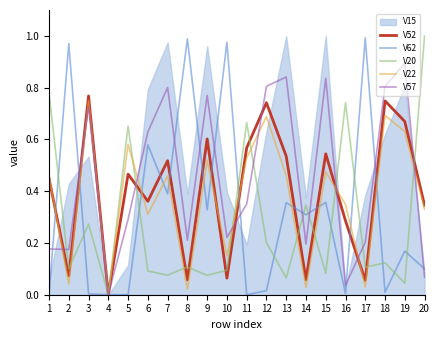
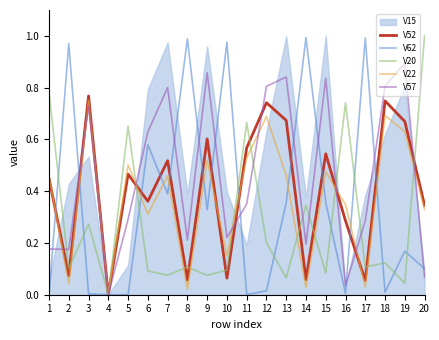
  {
    "V15": {
      "1": 0.06,
      "2": 0.43,
      "3": 0.53,
      "5": 0.11,
      "6": 0.79,
      "7": 0.97,
      "8": 0.39,
      "9": 0.96,
      "10": 0.40,
      "11": 0.19,
      "12": 0.63,
      "13": 1.00,
      "14": 0.38,
      "15": 1.00,
      "17": 0.38,
      "18": 0.62,
      "20": 0.08
    },
    "V52": {
      "2": 0.07,
      "3": 0.77,
      "5": 0.47,
      "6": 0.36,
      "7": 0.52,
      "8": 0.06,
      "9": 0.60,
      "10": 0.06,
      "11": 0.57,
      "12": 0.74,
-     "13": 0.54,
+     "13": 0.67,
      "14": 0.06,
      "15": 0.54,
      "16": 0.29,
      "17": 0.06,
      "18": 0.75,
      "19": 0.67,
      "20": 0.35
    },
    "V62": {
      "1": 0.00,
      "2": 0.97,
      "3": 0.00,
      "5": 0.00,
      "6": 0.58,
      "7": 0.39,
      "8": 0.99,
      "9": 0.33,
      "10": 0.98,
      "11": 0.00,
      "12": 0.02,
      "13": 0.36,
-     "14": 0.31,
+     "14": 0.99,
      "15": 0.36,
      "16": 0.00,
      "17": 0.99,
      "18": 0.01,
      "19": 0.17,
      "20": 0.10
    },
    "V20": {
      "1": 0.78,
      "2": 0.10,
      "3": 0.27,
      "5": 0.65,
      "6": 0.09,
      "7": 0.08,
      "8": 0.11,
      "9": 0.07,
      "10": 0.09,
      "11": 0.67,
      "12": 0.20,
      "13": 0.06,
      "14": 0.35,
      "15": 0.08,
      "16": 0.74,
      "17": 0.11,
      "18": 0.12,
      "19": 0.04,
      "20": 1.00
    },
    "V22": {
      "2": 0.04,
      "3": 0.75,
-     "5": 0.58,
+     "5": 0.50,
      "6": 0.31,
      "7": 0.46,
      "8": 0.02,
      "9": 0.52,
      "10": 0.15,
      "11": 0.53,
      "12": 0.69,
      "13": 0.46,
      "14": 0.03,
      "15": 0.47,
      "16": 0.35,
      "17": 0.03,
      "18": 0.69,
      "19": 0.63,
      "20": 0.33
    },
    "V57": {
      "1": 0.18,
      "2": 0.17,
      "3": 0.73,
      "5": 0.29,
      "6": 0.63,
      "7": 0.80,
      "8": 0.21,
-     "9": 0.77,
+     "9": 0.86,
      "10": 0.22,
      "11": 0.35,
      "12": 0.81,
      "13": 0.84,
      "14": 0.20,
      "15": 0.84,
-     "17": 0.20,
+     "17": 0.29,
      "20": 0.07
    }
  }
